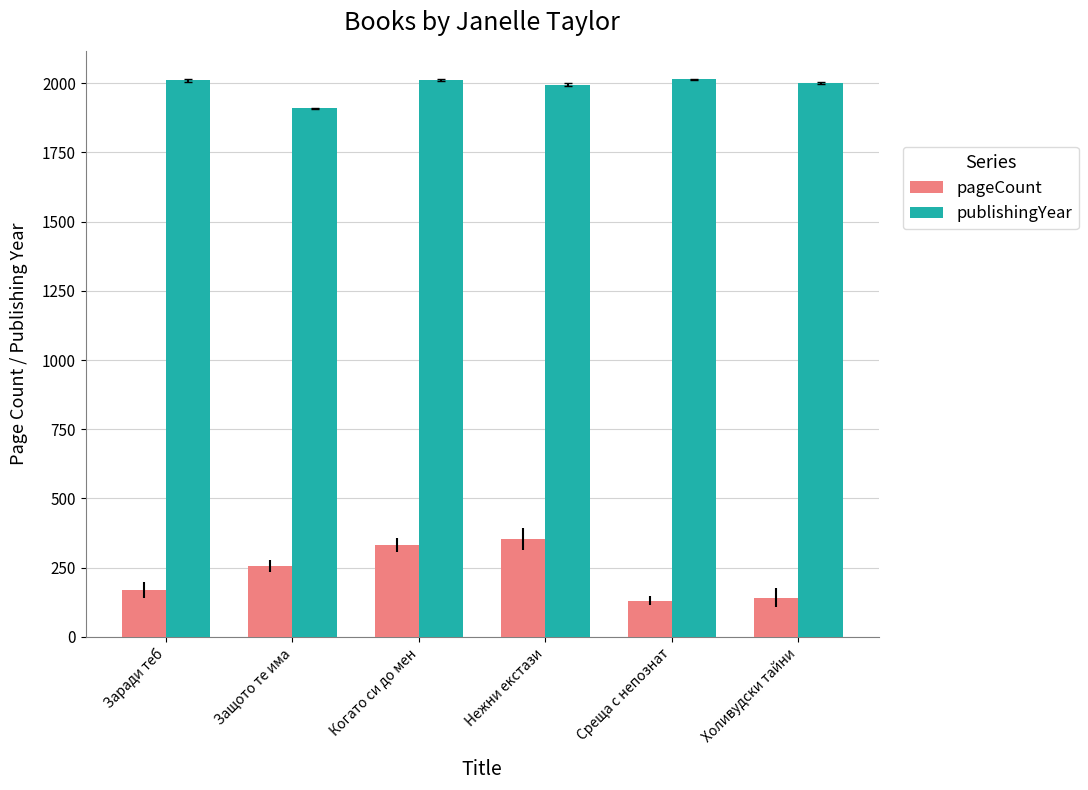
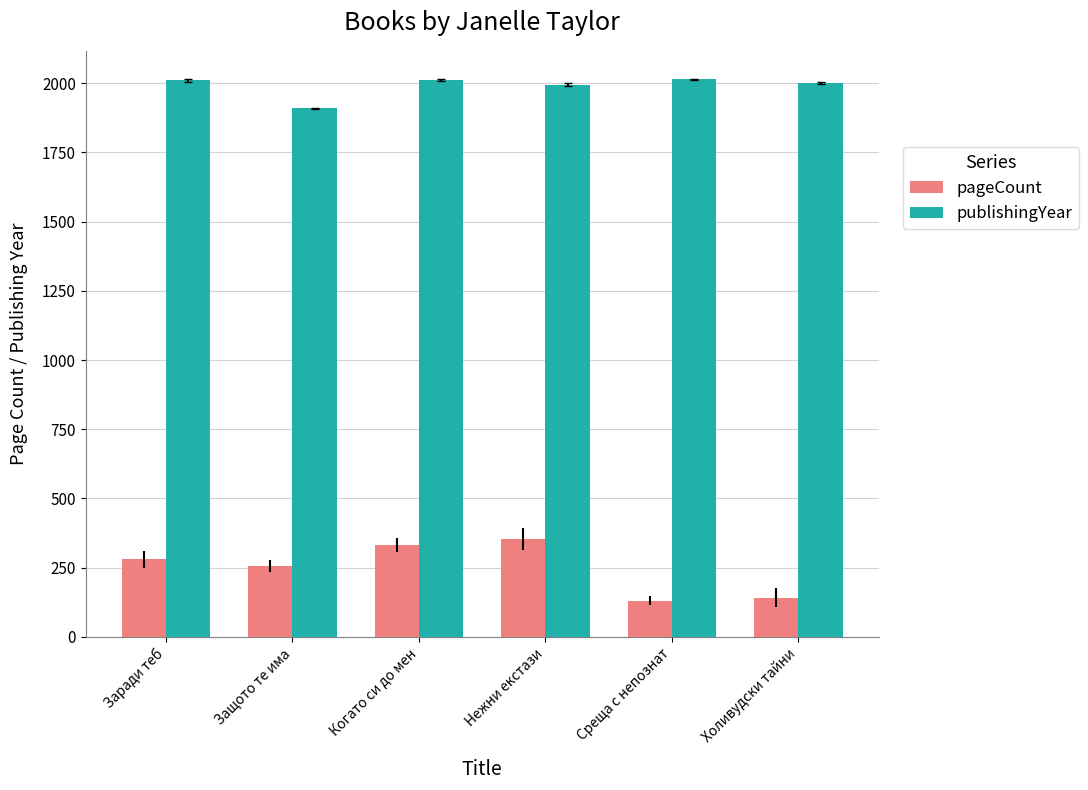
  {
    "pageCount": {
-     "Заради теб": 170,
+     "Заради теб": 280,
      "Защото те има": 260,
      "Когато си до мен": 330,
      "Нежни екстази": 350,
      "Среща с непознат": 130,
      "Холивудски тайни": 140
    },
    "publishingYear": {
      "Заради теб": 2010,
      "Защото те има": 1910,
      "Когато си до мен": 2010,
      "Нежни екстази": 1990,
      "Среща с непознат": 2010,
      "Холивудски тайни": 2000
    }
  }
